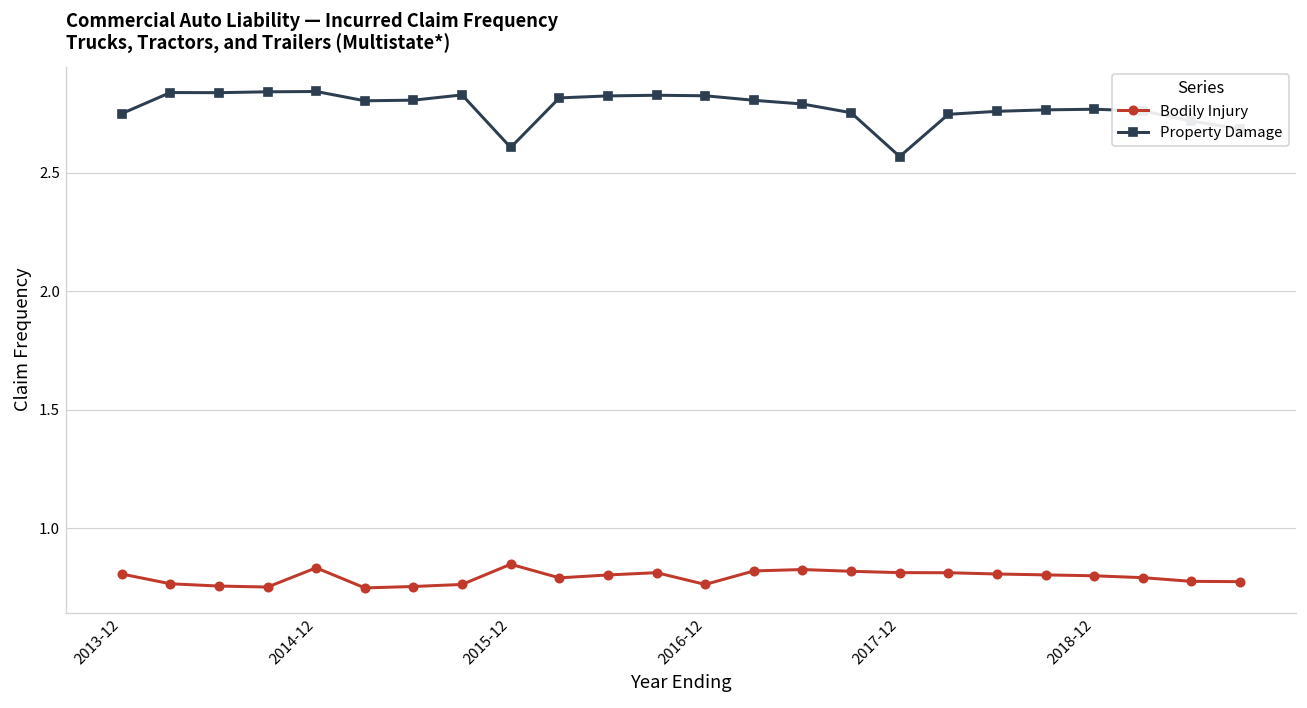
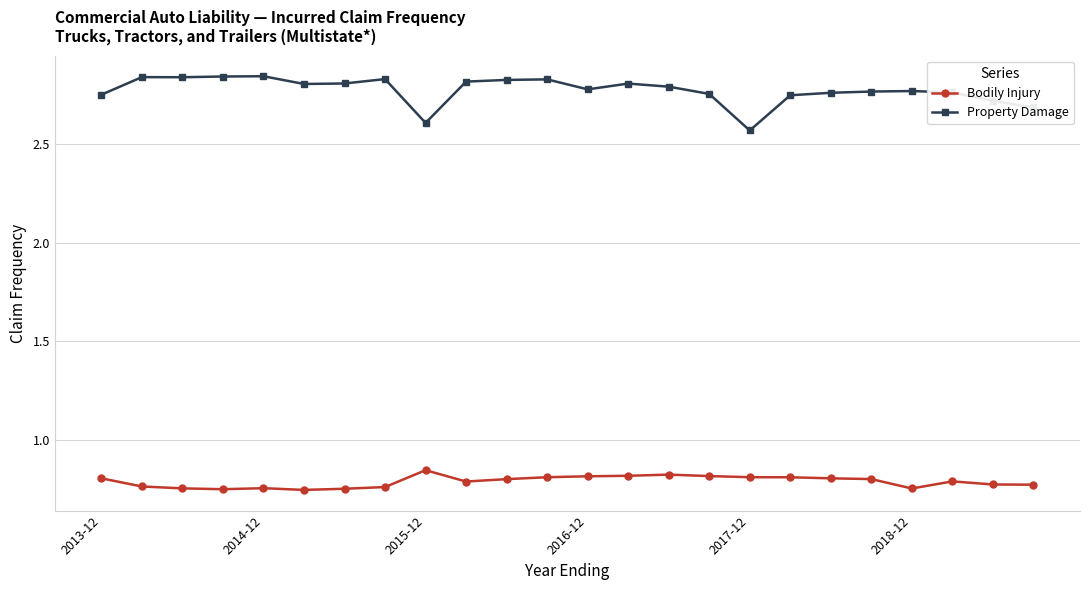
  {
    "Bodily Injury": {
      "2013-12": 0.81,
-     "2014-12": 0.83,
+     "2014-12": 0.76,
      "2015-12": 0.85,
-     "2016-12": 0.76,
+     "2016-12": 0.82,
      "2017-12": 0.81,
-     "2018-12": 0.80
+     "2018-12": 0.75
    },
    "Property Damage": {
      "2013-12": 2.75,
      "2014-12": 2.84,
      "2015-12": 2.61,
-     "2016-12": 2.82,
+     "2016-12": 2.78,
      "2017-12": 2.57,
      "2018-12": 2.77
    }
  }
